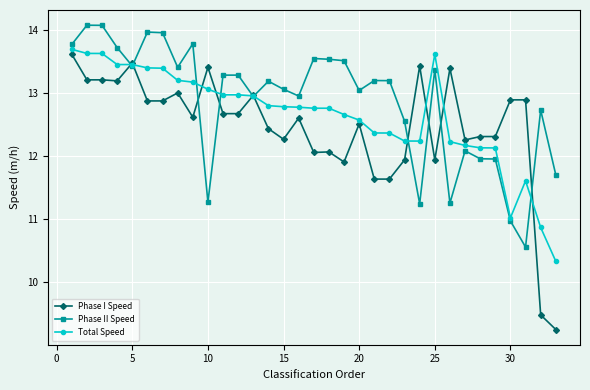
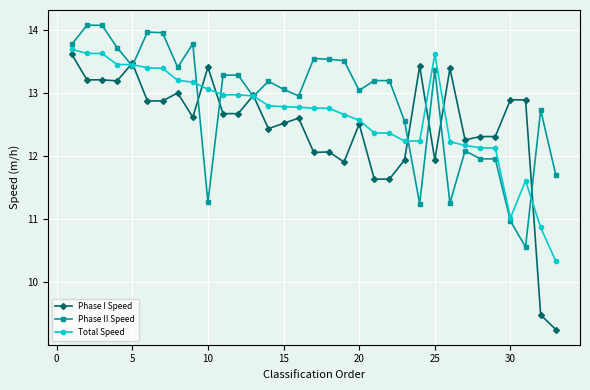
  {
    "Phase I Speed": {
      "10": 13.4,
-     "15": 12.3,
+     "15": 12.5,
      "20": 12.5,
      "25": 11.9,
      "30": 12.9
    },
    "Phase II Speed": {
      "10": 11.3,
      "15": 13.1,
      "20": 13.0,
      "25": 13.4,
      "30": 11.0
    },
    "Total Speed": {
      "10": 13.1,
      "15": 12.8,
      "20": 12.6,
      "25": 13.6,
      "30": 11.0
    }
  }
